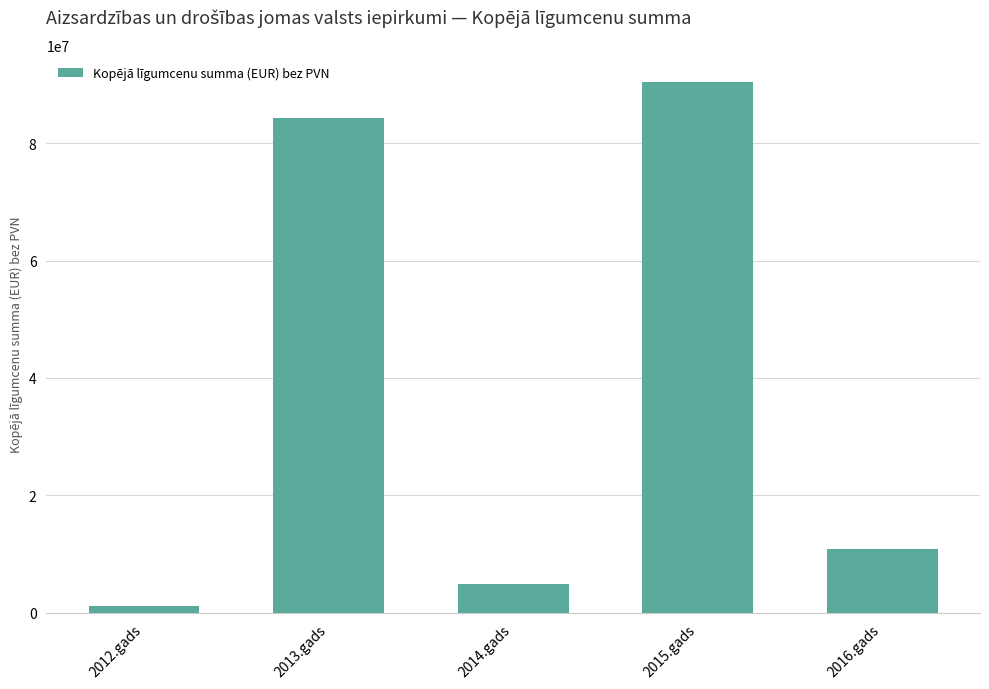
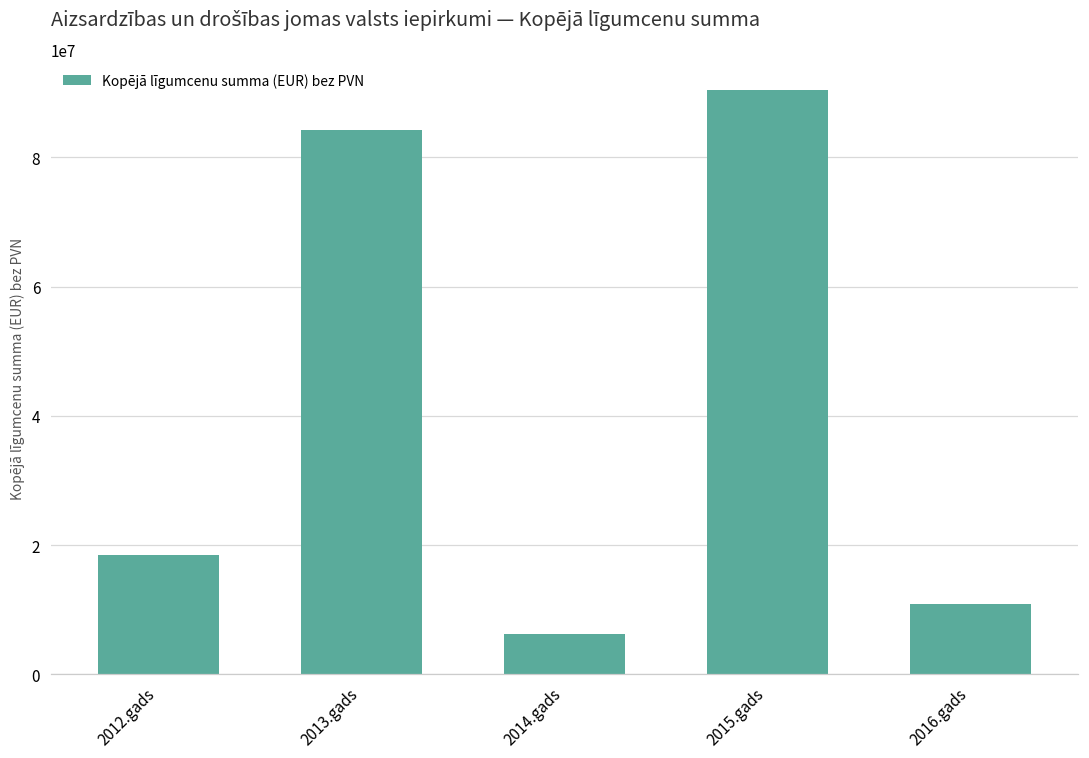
  {
-   "2012.gads": 1000000,
+   "2012.gads": 19000000,
    "2013.gads": 84000000,
-   "2014.gads": 5000000,
+   "2014.gads": 6000000,
    "2015.gads": 90000000,
    "2016.gads": 11000000
  }
